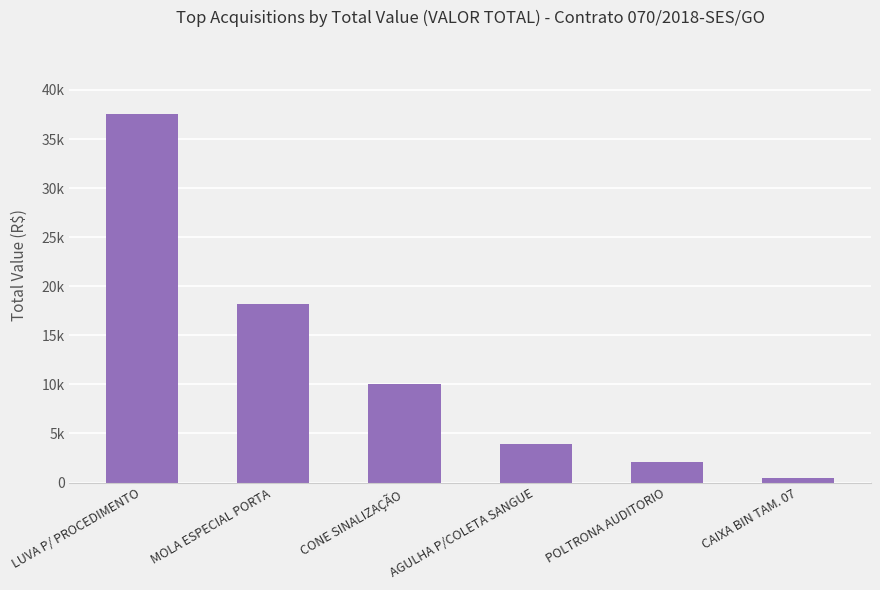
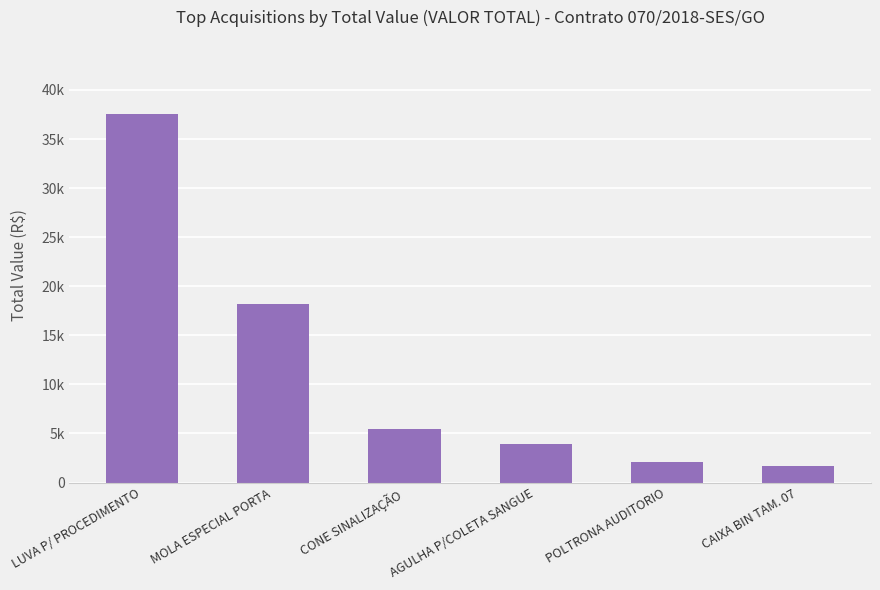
  {
    "LUVA P/ PROCEDIMENTO": 38000,
    "MOLA ESPECIAL PORTA": 18000,
-   "CONE SINALIZAÇÃO": 10000,
+   "CONE SINALIZAÇÃO": 6000,
    "AGULHA P/COLETA SANGUE": 4000,
    "POLTRONA AUDITORIO": 2000,
-   "CAIXA BIN TAM. 07": 0
+   "CAIXA BIN TAM. 07": 2000
  }
